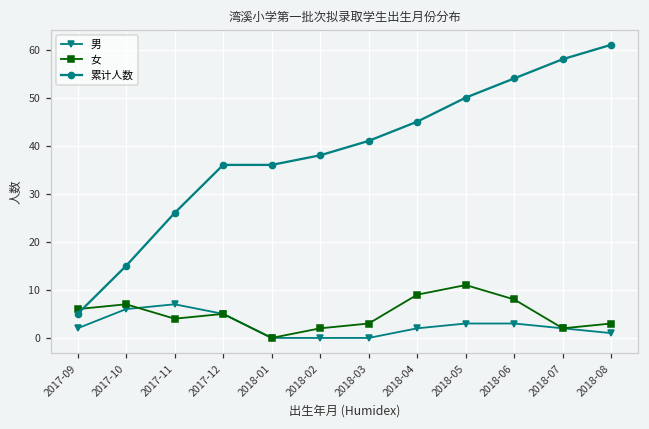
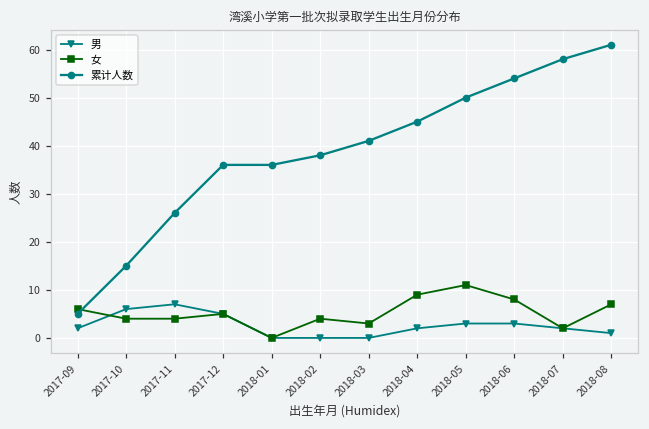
  {
    "女": {
      "2017-09": 6,
-     "2017-10": 7,
+     "2017-10": 4,
      "2017-11": 4,
-     "2018-02": 2,
+     "2018-02": 4,
      "2018-03": 3,
      "2018-04": 9,
      "2018-05": 11,
      "2018-06": 8,
-     "2018-08": 3
+     "2018-08": 7
    }
  }
